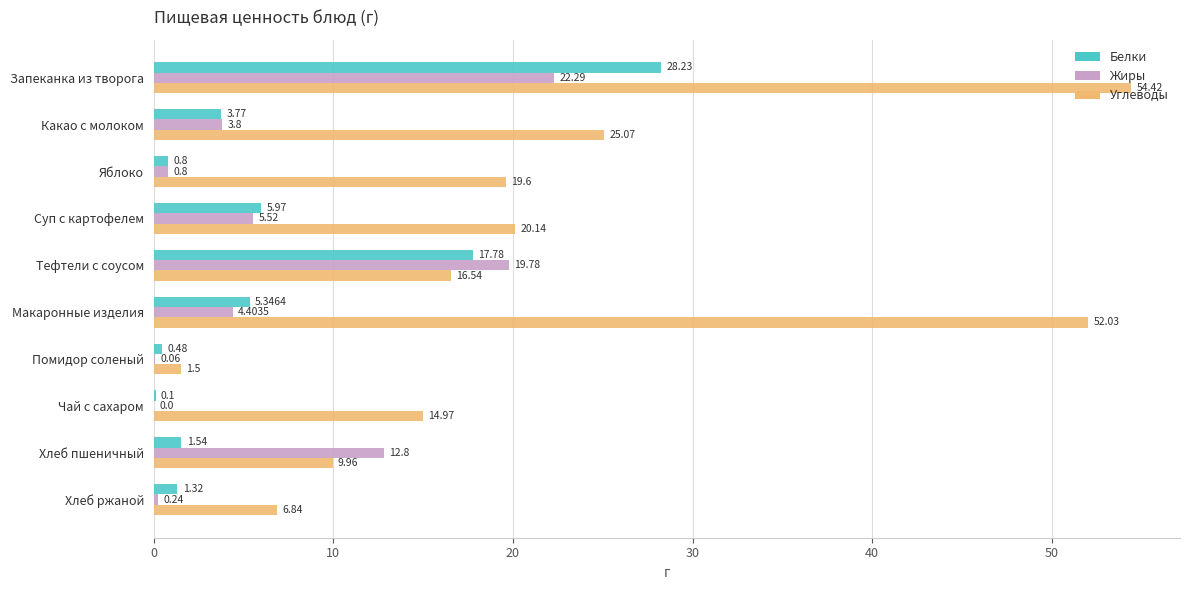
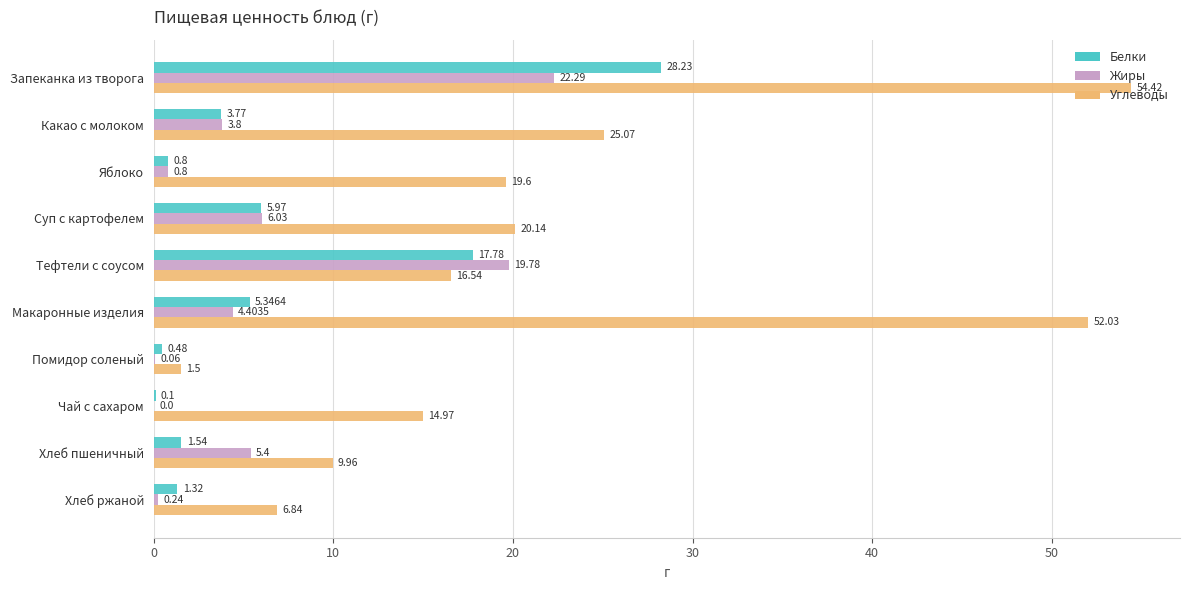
  {
    "Белки": {
      "Запеканка из творога": 28.23,
      "Какао с молоком": 3.77,
      "Яблоко": 0.8,
      "Суп с картофелем": 5.97,
      "Тефтели с соусом": 17.78,
      "Макаронные изделия": 5.3464,
      "Помидор соленый": 0.48,
      "Чай с сахаром": 0.1,
      "Хлеб пшеничный": 1.54,
      "Хлеб ржаной": 1.32
    },
    "Жиры": {
      "Запеканка из творога": 22.29,
      "Какао с молоком": 3.8,
      "Яблоко": 0.8,
-     "Суп с картофелем": 5.52,
+     "Суп с картофелем": 6.03,
      "Тефтели с соусом": 19.78,
      "Макаронные изделия": 4.4035,
      "Помидор соленый": 0.06,
      "Чай с сахаром": 0.0,
-     "Хлеб пшеничный": 12.8,
+     "Хлеб пшеничный": 5.4,
      "Хлеб ржаной": 0.24
    },
    "Углеводы": {
      "Запеканка из творога": 54.42,
      "Какао с молоком": 25.07,
      "Яблоко": 19.6,
      "Суп с картофелем": 20.14,
      "Тефтели с соусом": 16.54,
      "Макаронные изделия": 52.03,
      "Помидор соленый": 1.5,
      "Чай с сахаром": 14.97,
      "Хлеб пшеничный": 9.96,
      "Хлеб ржаной": 6.84
    }
  }
